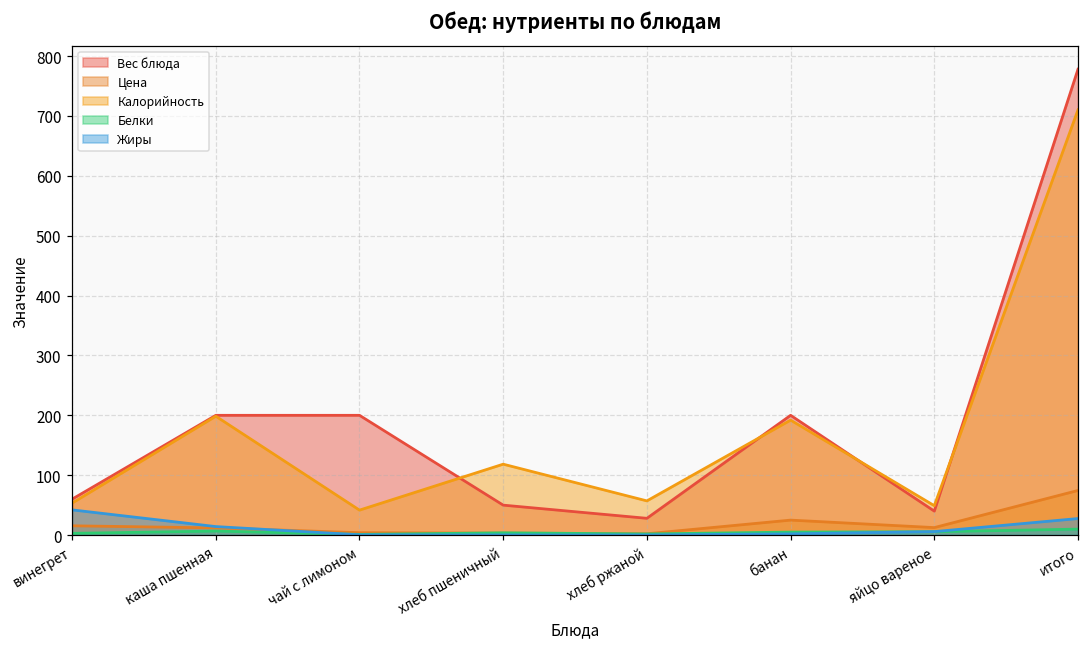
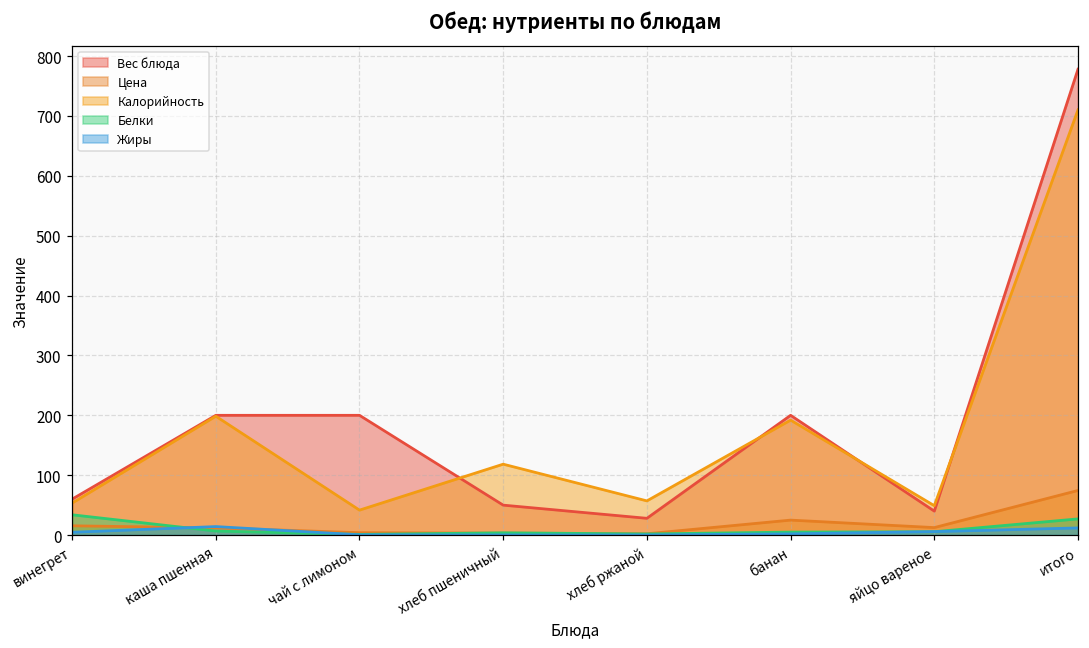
  {
    "Белки": {
-     "винегрет": 0,
+     "винегрет": 30,
      "каша пшенная": 10,
-     "итого": 10
+     "итого": 30
    },
    "Жиры": {
-     "винегрет": 40,
-     "итого": 30
+     "винегрет": 0,
+     "итого": 10
    }
  }
